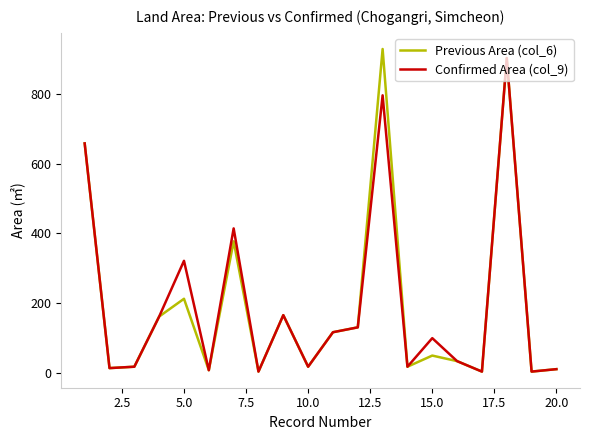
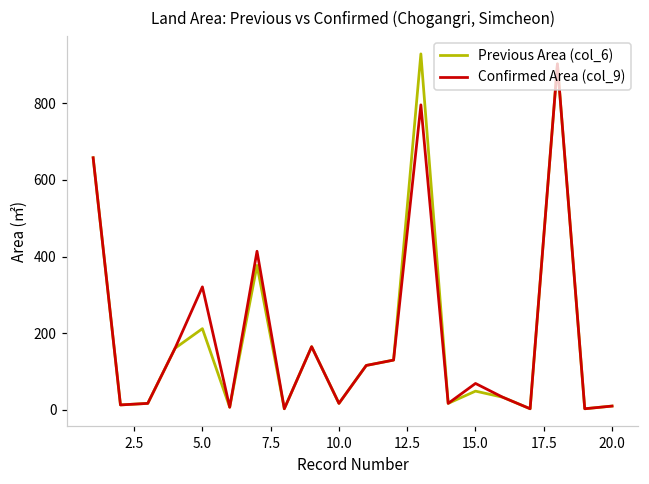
  {
    "Previous Area (col_6)": {
      "5.0": 210,
      "15.0": 50
    },
    "Confirmed Area (col_9)": {
      "5.0": 320,
-     "15.0": 100
+     "15.0": 70
    }
  }
